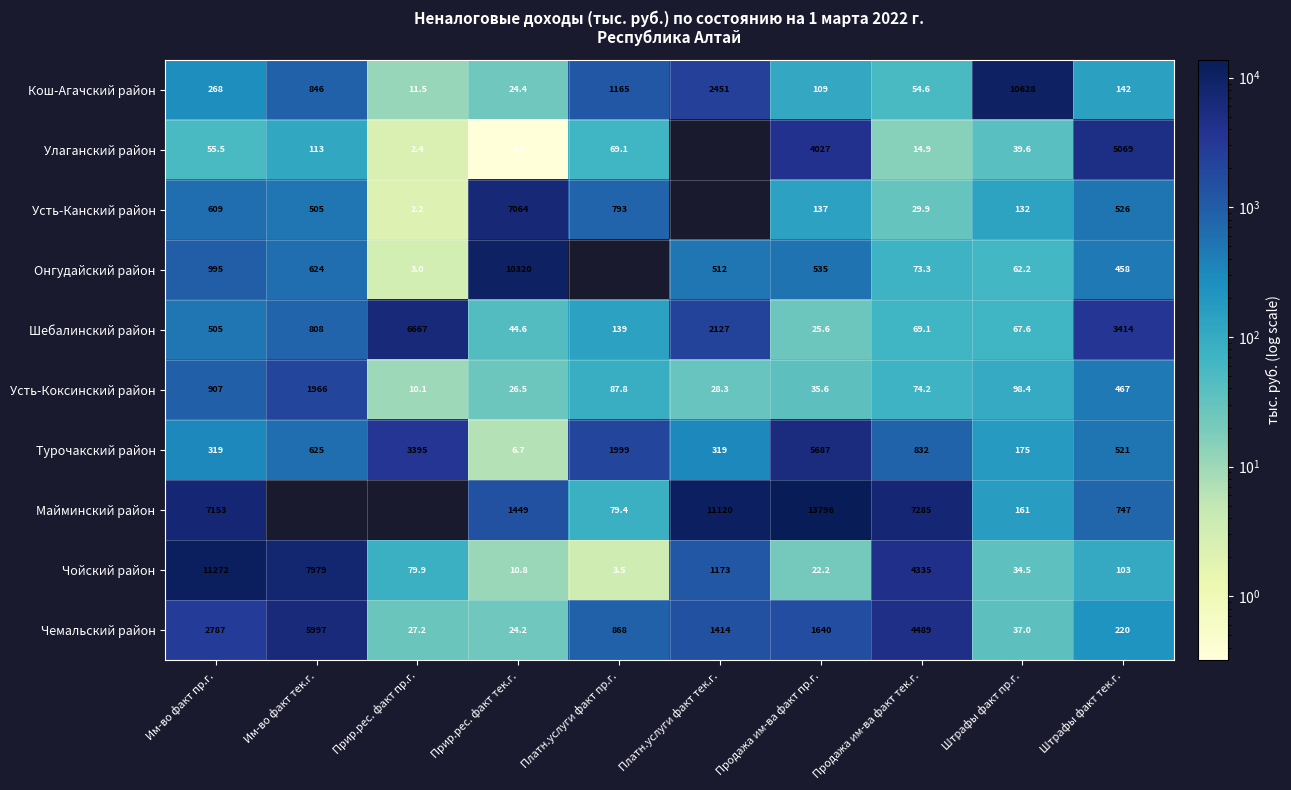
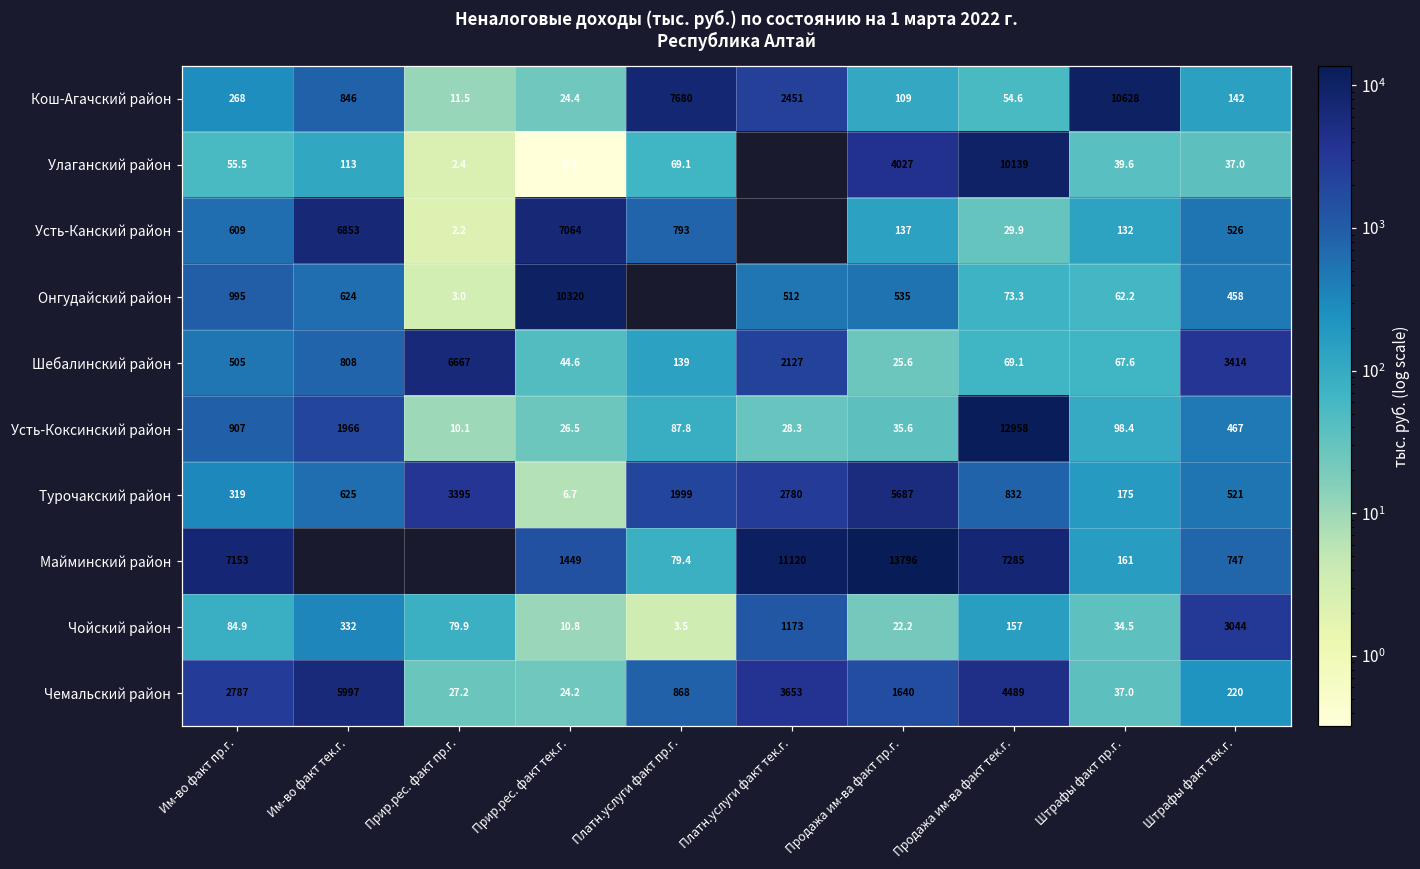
  {
    "Кош-Агачский район": {
      "Им-во факт пр.г.": 268,
      "Им-во факт тек.г.": 846,
      "Прир.рес. факт пр.г.": 11.5,
      "Прир.рес. факт тек.г.": 24.4,
-     "Платн.услуги факт пр.г.": 1165,
+     "Платн.услуги факт пр.г.": 7680,
      "Платн.услуги факт тек.г.": 2451,
      "Продажа им-ва факт пр.г.": 109,
      "Продажа им-ва факт тек.г.": 54.6,
      "Штрафы факт пр.г.": 10628,
      "Штрафы факт тек.г.": 142
    },
    "Улаганский район": {
      "Им-во факт пр.г.": 55.5,
      "Им-во факт тек.г.": 113,
      "Прир.рес. факт пр.г.": 2.4,
      "Платн.услуги факт пр.г.": 69.1,
      "Продажа им-ва факт пр.г.": 4027,
-     "Продажа им-ва факт тек.г.": 14.9,
+     "Продажа им-ва факт тек.г.": 10139,
      "Штрафы факт пр.г.": 39.6,
-     "Штрафы факт тек.г.": 5069
+     "Штрафы факт тек.г.": 37.0
    },
    "Усть-Канский район": {
      "Им-во факт пр.г.": 609,
-     "Им-во факт тек.г.": 505,
+     "Им-во факт тек.г.": 6853,
      "Прир.рес. факт пр.г.": 2.2,
      "Прир.рес. факт тек.г.": 7064,
      "Платн.услуги факт пр.г.": 793,
      "Продажа им-ва факт пр.г.": 137,
      "Продажа им-ва факт тек.г.": 29.9,
      "Штрафы факт пр.г.": 132,
      "Штрафы факт тек.г.": 526
    },
    "Онгудайский район": {
      "Им-во факт пр.г.": 995,
      "Им-во факт тек.г.": 624,
      "Прир.рес. факт пр.г.": 3.0,
      "Прир.рес. факт тек.г.": 10320,
      "Платн.услуги факт тек.г.": 512,
      "Продажа им-ва факт пр.г.": 535,
      "Продажа им-ва факт тек.г.": 73.3,
      "Штрафы факт пр.г.": 62.2,
      "Штрафы факт тек.г.": 458
    },
    "Шебалинский район": {
      "Им-во факт пр.г.": 505,
      "Им-во факт тек.г.": 808,
      "Прир.рес. факт пр.г.": 6667,
      "Прир.рес. факт тек.г.": 44.6,
      "Платн.услуги факт пр.г.": 139,
      "Платн.услуги факт тек.г.": 2127,
      "Продажа им-ва факт пр.г.": 25.6,
      "Продажа им-ва факт тек.г.": 69.1,
      "Штрафы факт пр.г.": 67.6,
      "Штрафы факт тек.г.": 3414
    },
    "Усть-Коксинский район": {
      "Им-во факт пр.г.": 907,
      "Им-во факт тек.г.": 1966,
      "Прир.рес. факт пр.г.": 10.1,
      "Прир.рес. факт тек.г.": 26.5,
      "Платн.услуги факт пр.г.": 87.8,
      "Платн.услуги факт тек.г.": 28.3,
      "Продажа им-ва факт пр.г.": 35.6,
-     "Продажа им-ва факт тек.г.": 74.2,
+     "Продажа им-ва факт тек.г.": 12958,
      "Штрафы факт пр.г.": 98.4,
      "Штрафы факт тек.г.": 467
    },
    "Турочакский район": {
      "Им-во факт пр.г.": 319,
      "Им-во факт тек.г.": 625,
      "Прир.рес. факт пр.г.": 3395,
      "Прир.рес. факт тек.г.": 6.7,
      "Платн.услуги факт пр.г.": 1999,
-     "Платн.услуги факт тек.г.": 319,
+     "Платн.услуги факт тек.г.": 2780,
      "Продажа им-ва факт пр.г.": 5687,
      "Продажа им-ва факт тек.г.": 832,
      "Штрафы факт пр.г.": 175,
      "Штрафы факт тек.г.": 521
    },
    "Майминский район": {
      "Им-во факт пр.г.": 7153,
      "Прир.рес. факт тек.г.": 1449,
      "Платн.услуги факт пр.г.": 79.4,
      "Платн.услуги факт тек.г.": 11120,
      "Продажа им-ва факт пр.г.": 13796,
      "Продажа им-ва факт тек.г.": 7285,
      "Штрафы факт пр.г.": 161,
      "Штрафы факт тек.г.": 747
    },
    "Чойский район": {
-     "Им-во факт пр.г.": 11272,
-     "Им-во факт тек.г.": 7979,
+     "Им-во факт пр.г.": 84.9,
+     "Им-во факт тек.г.": 332,
      "Прир.рес. факт пр.г.": 79.9,
      "Прир.рес. факт тек.г.": 10.8,
      "Платн.услуги факт пр.г.": 3.5,
      "Платн.услуги факт тек.г.": 1173,
      "Продажа им-ва факт пр.г.": 22.2,
-     "Продажа им-ва факт тек.г.": 4335,
+     "Продажа им-ва факт тек.г.": 157,
      "Штрафы факт пр.г.": 34.5,
-     "Штрафы факт тек.г.": 103
+     "Штрафы факт тек.г.": 3044
    },
    "Чемальский район": {
      "Им-во факт пр.г.": 2787,
      "Им-во факт тек.г.": 5997,
      "Прир.рес. факт пр.г.": 27.2,
      "Прир.рес. факт тек.г.": 24.2,
      "Платн.услуги факт пр.г.": 868,
-     "Платн.услуги факт тек.г.": 1414,
+     "Платн.услуги факт тек.г.": 3653,
      "Продажа им-ва факт пр.г.": 1640,
      "Продажа им-ва факт тек.г.": 4489,
      "Штрафы факт пр.г.": 37.0,
      "Штрафы факт тек.г.": 220
    }
  }
